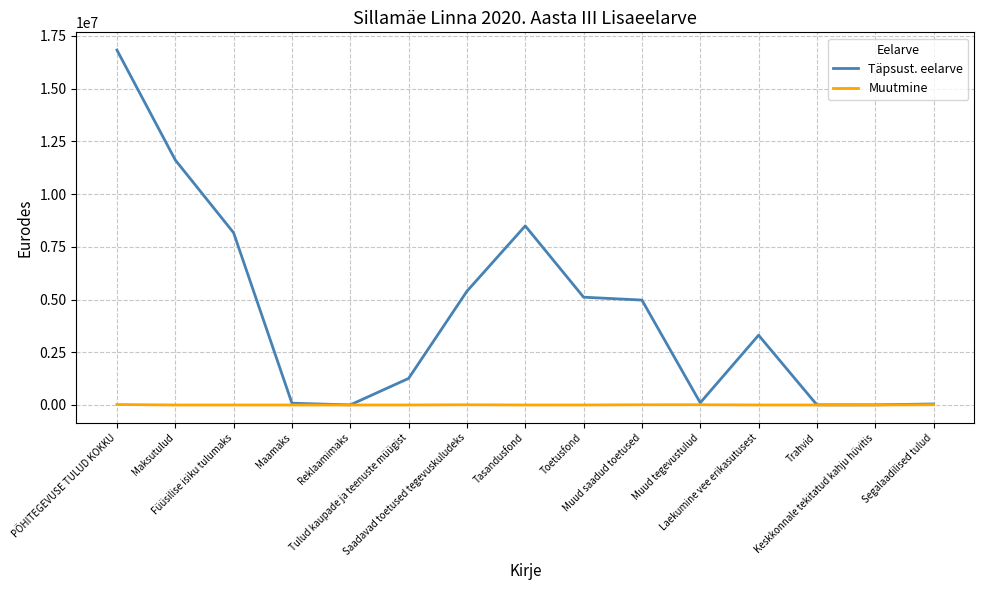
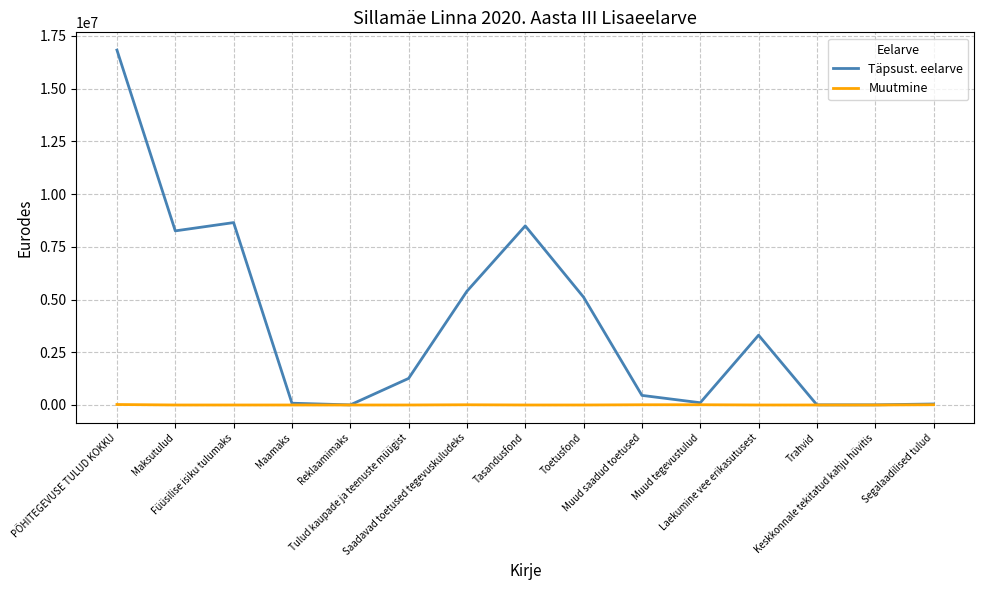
  {
    "Täpsust. eelarve": {
      "PÕHITEGEVUSE TULUD KOKKU": 16800000,
-     "Maksutulud": 11600000,
-     "Füüsilise isiku tulumaks": 8200000,
+     "Maksutulud": 8300000,
+     "Füüsilise isiku tulumaks": 8600000,
      "Tulud kaupade ja teenuste müügist": 1300000,
      "Saadavad toetused tegevuskuludeks": 5400000,
      "Tasandusfond": 8500000,
      "Toetusfond": 5100000,
-     "Muud saadud toetused": 5000000,
+     "Muud saadud toetused": 500000,
      "Laekumine vee erikasutusest": 3300000
    },
    "Muutmine": {
      "PÕHITEGEVUSE TULUD KOKKU": 0,
      "Maksutulud": 0,
      "Füüsilise isiku tulumaks": 0,
      "Tulud kaupade ja teenuste müügist": 0,
      "Saadavad toetused tegevuskuludeks": 0,
      "Tasandusfond": 0,
      "Toetusfond": 0,
      "Muud saadud toetused": 0,
      "Laekumine vee erikasutusest": 0
    }
  }
